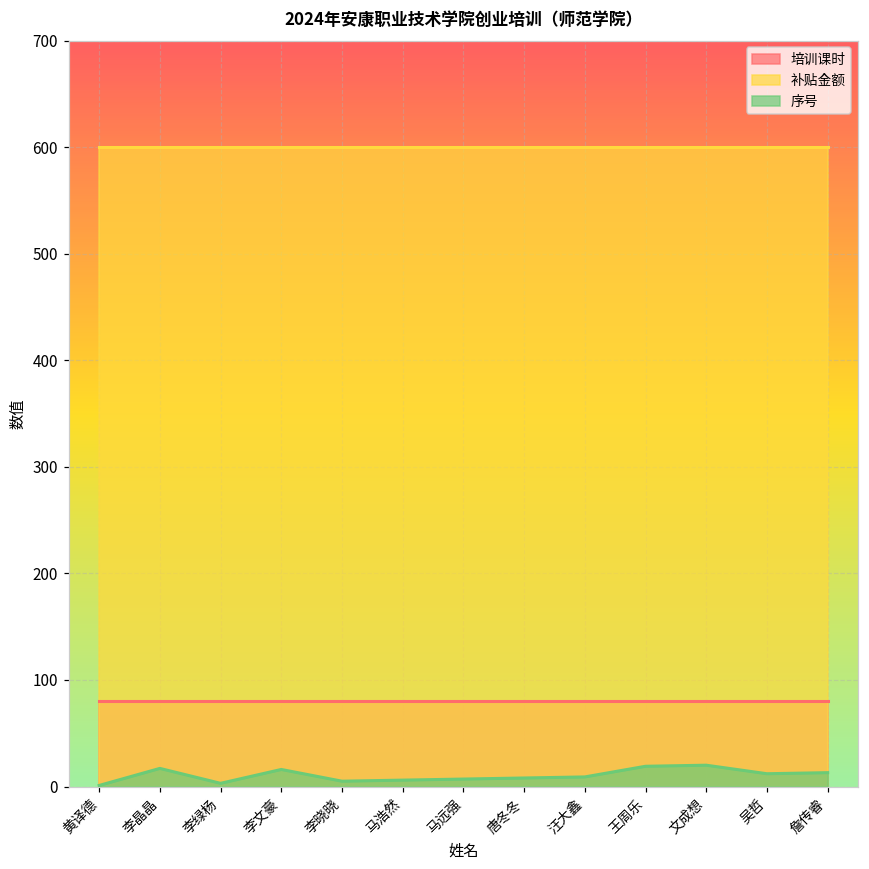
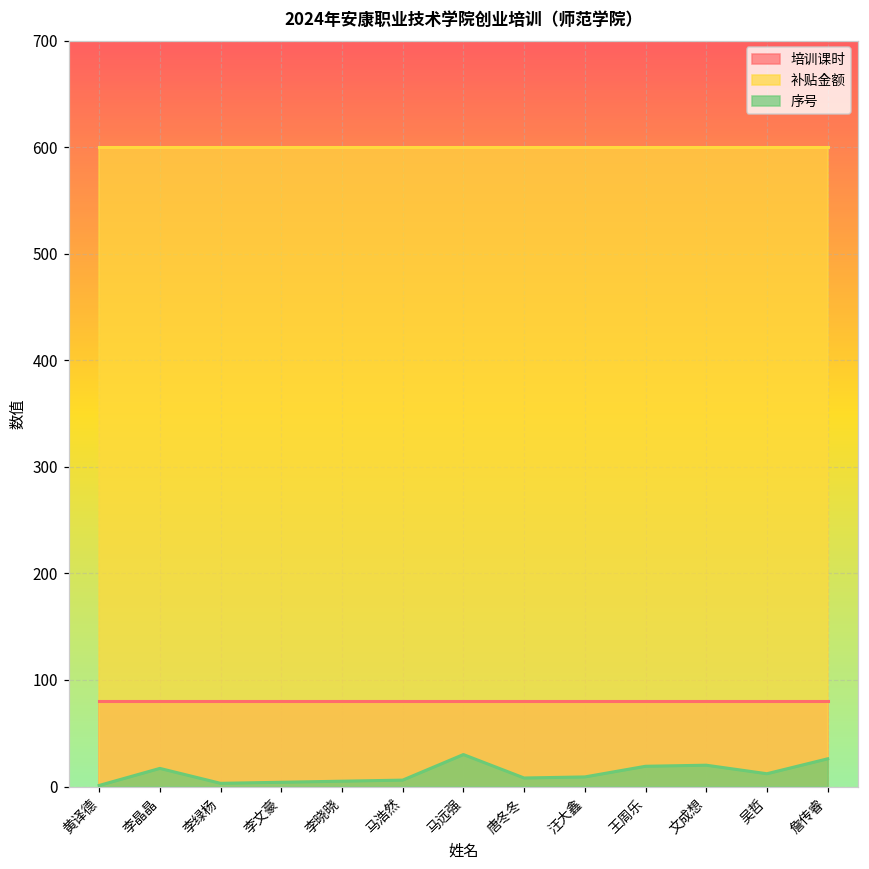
  {
    "培训课时": {
      "黄译德": 80,
      "李晶晶": 80,
      "李绿杨": 80,
      "李文豪": 80,
      "李晓晓": 80,
      "马浩然": 80,
      "马远强": 80,
      "唐冬冬": 80,
      "汪大鑫": 80,
      "王周乐": 80,
      "文成想": 80,
      "吴哲": 80,
      "詹传睿": 80
    },
    "补贴金额": {
      "黄译德": 600,
      "李晶晶": 600,
      "李绿杨": 600,
      "李文豪": 600,
      "李晓晓": 600,
      "马浩然": 600,
      "马远强": 600,
      "唐冬冬": 600,
      "汪大鑫": 600,
      "王周乐": 600,
      "文成想": 600,
      "吴哲": 600,
      "詹传睿": 600
    },
    "序号": {
      "黄译德": 0,
      "李晶晶": 20,
      "李绿杨": 0,
-     "李文豪": 20,
+     "李文豪": 0,
      "李晓晓": 10,
      "马浩然": 10,
-     "马远强": 10,
+     "马远强": 30,
      "唐冬冬": 10,
      "汪大鑫": 10,
      "王周乐": 20,
      "文成想": 20,
      "吴哲": 10,
-     "詹传睿": 10
+     "詹传睿": 30
    }
  }
